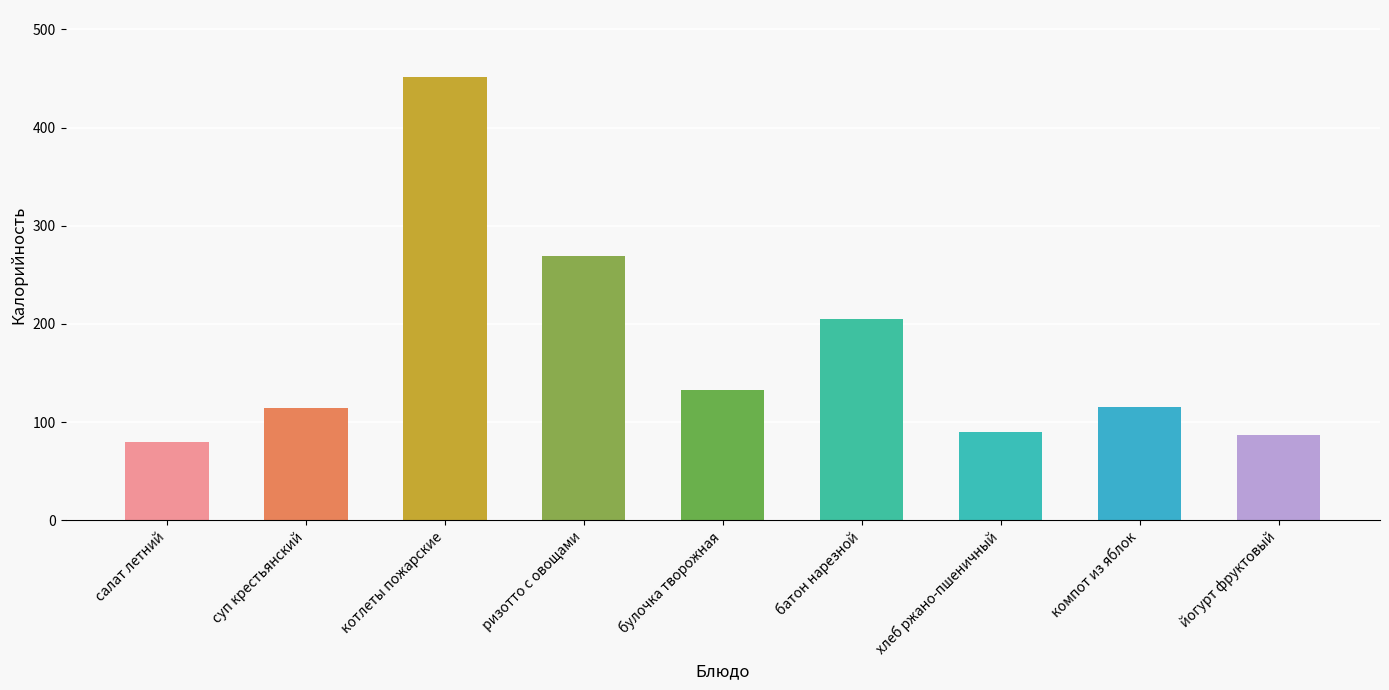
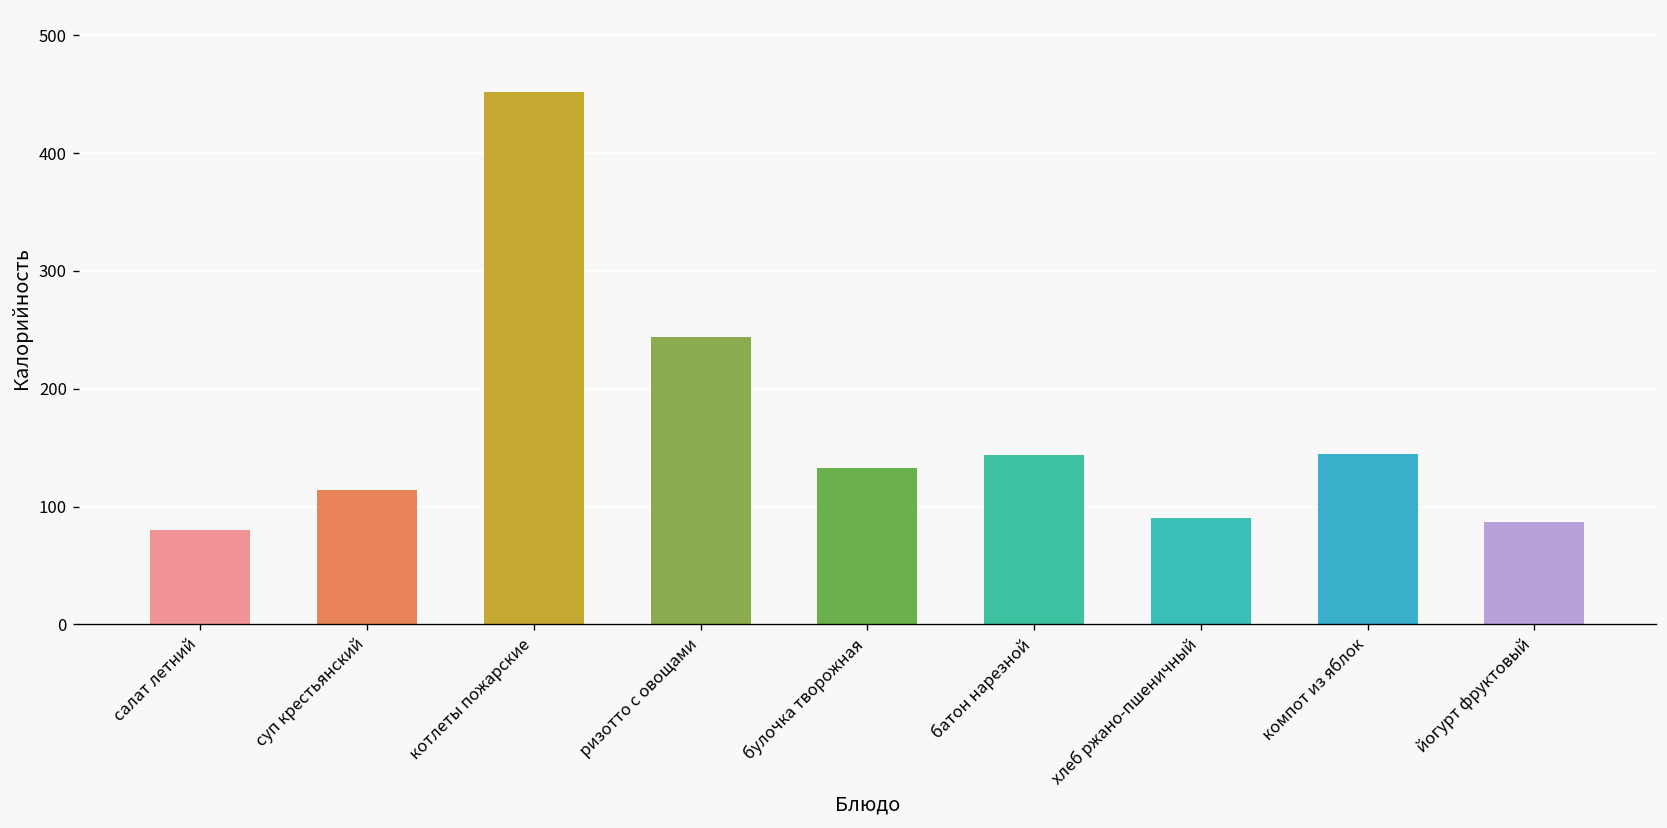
  {
    "салат летний": 80,
    "суп крестьянский": 110,
    "котлеты пожарские": 450,
-   "ризотто с овощами": 270,
+   "ризотто с овощами": 240,
    "булочка творожная": 130,
-   "батон нарезной": 210,
+   "батон нарезной": 140,
    "хлеб ржано-пшеничный": 90,
-   "компот из яблок": 120,
+   "компот из яблок": 150,
    "йогурт фруктовый": 90
  }
